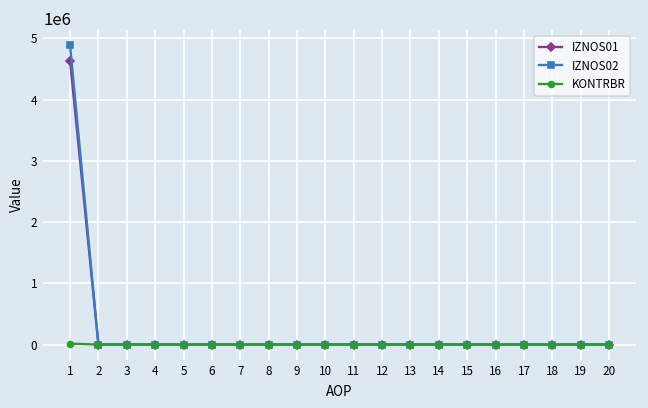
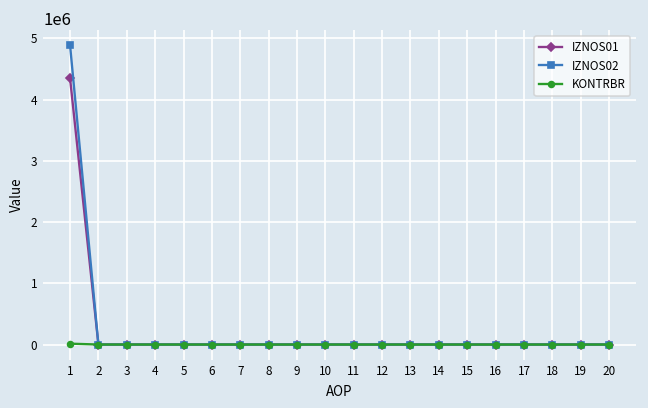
  {
    "IZNOS01": {
-     "1": 4600000
+     "1": 4300000
    },
    "IZNOS02": {
      "1": 4900000
    },
    "KONTRBR": {
      "1": 0
    }
  }
